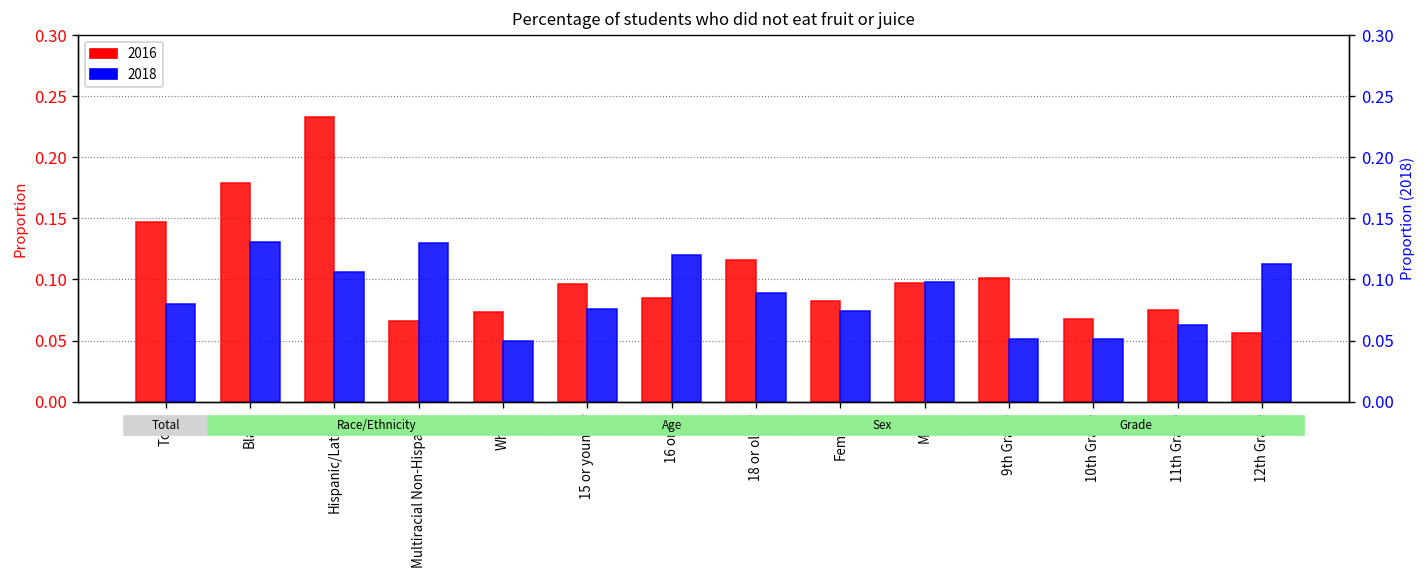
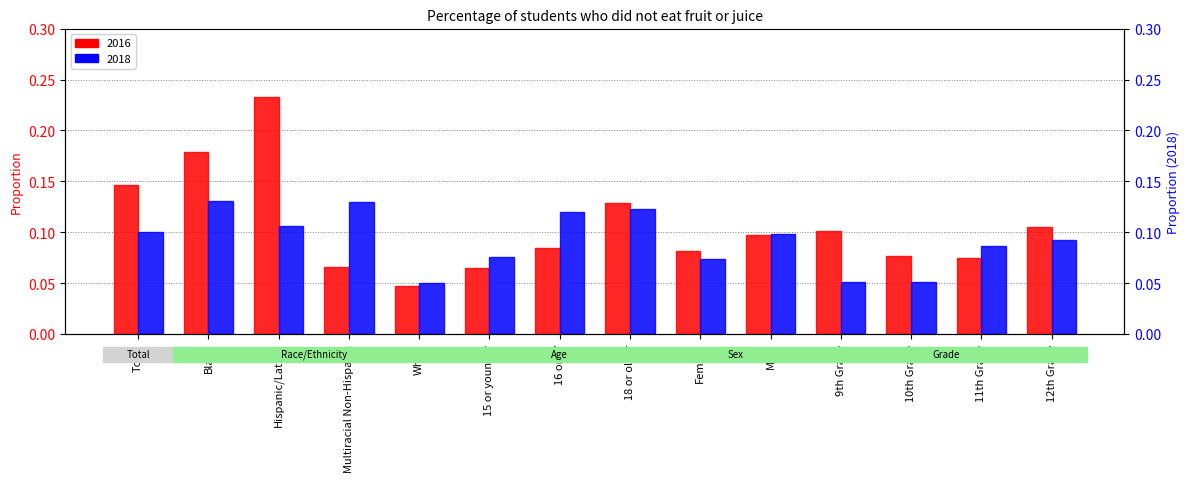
  {
    "2016": {
      "Total": 0.147,
      "Black": 0.179,
      "Hispanic/Latino": 0.233,
      "Multiracial Non-Hispanic": 0.066,
-     "White": 0.073,
-     "15 or younger": 0.096,
+     "White": 0.047,
+     "15 or younger": 0.065,
      "16 or 17": 0.085,
-     "18 or older": 0.116,
+     "18 or older": 0.129,
      "Female": 0.082,
      "Male": 0.097,
      "9th Grade": 0.101,
-     "10th Grade": 0.068,
+     "10th Grade": 0.077,
      "11th Grade": 0.075,
-     "12th Grade": 0.056
+     "12th Grade": 0.105
    },
    "2018": {
-     "Total": 0.08,
+     "Total": 0.10,
      "Black": 0.131,
      "Hispanic/Latino": 0.106,
      "Multiracial Non-Hispanic": 0.130,
      "White": 0.050,
      "15 or younger": 0.076,
      "16 or 17": 0.120,
-     "18 or older": 0.089,
+     "18 or older": 0.123,
      "Female": 0.074,
      "Male": 0.098,
      "9th Grade": 0.051,
      "10th Grade": 0.051,
-     "11th Grade": 0.063,
-     "12th Grade": 0.113
+     "11th Grade": 0.087,
+     "12th Grade": 0.093
    }
  }
